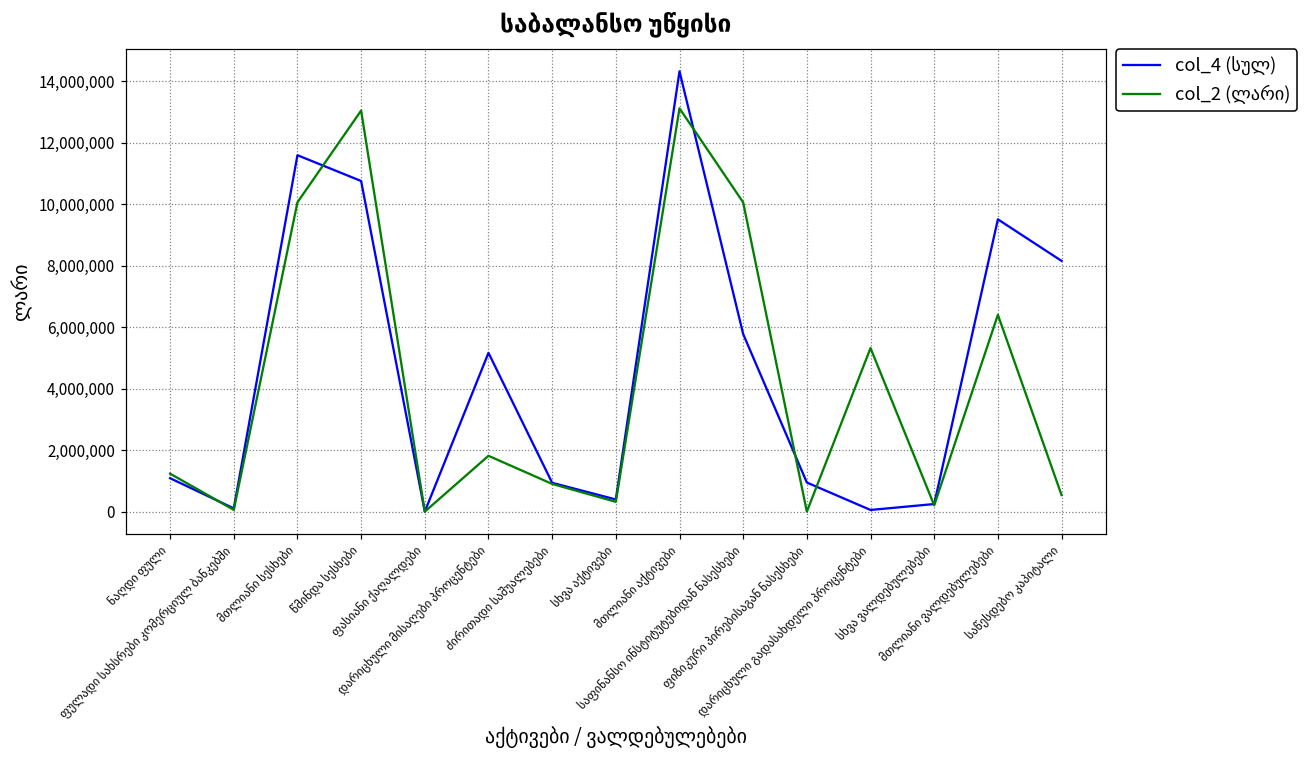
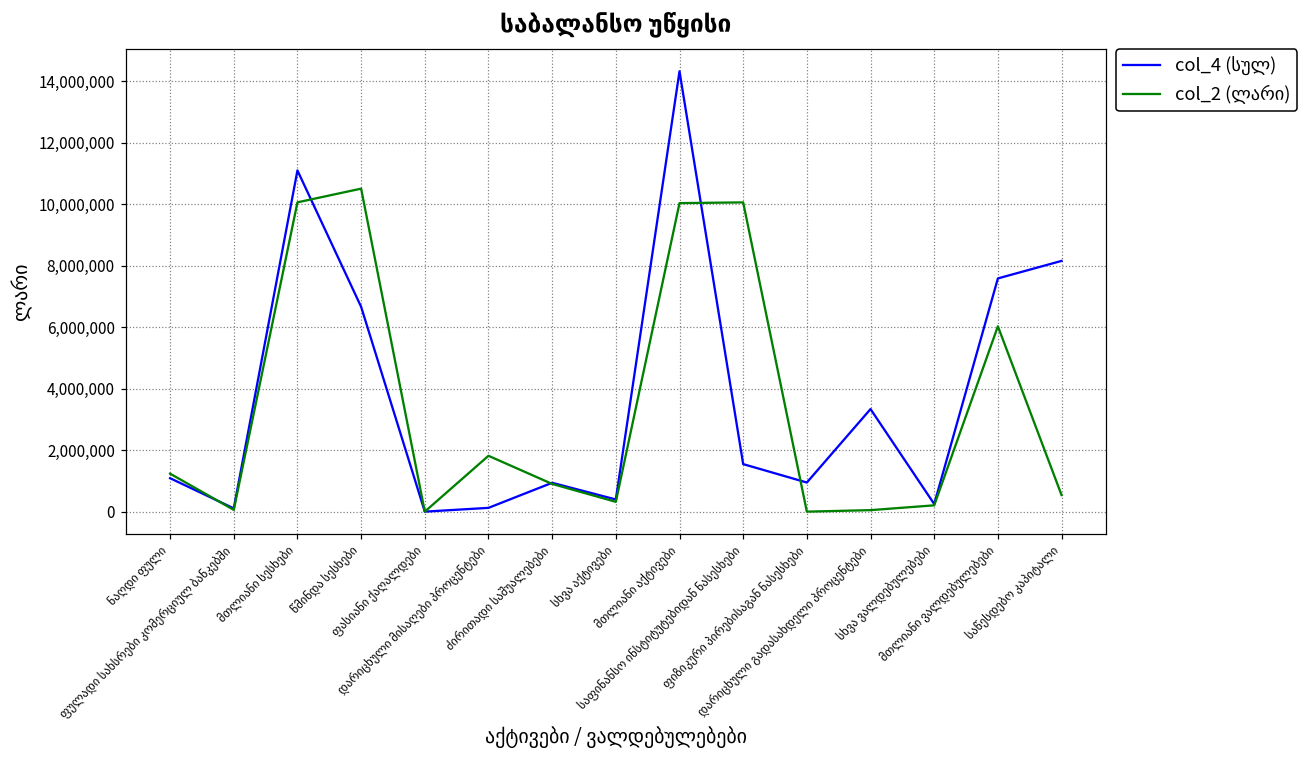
  {
    "col_4 (სულ)": {
      "ნაღდი ფული": "1,100,000",
-     "მთლიანი სესხები": "11,600,000",
-     "წმინდა სესხები": "10,800,000",
-     "დარიცხული მისაღები პროცენტები": "5,200,000",
+     "მთლიანი სესხები": "11,100,000",
+     "წმინდა სესხები": "6,700,000",
+     "დარიცხული მისაღები პროცენტები": "100,000",
      "მთლიანი აქტივები": "14,300,000",
-     "საფინანსო ინსტიტუტებიდან ნასესხები": "5,800,000",
+     "საფინანსო ინსტიტუტებიდან ნასესხები": "1,500,000",
      "ფიზიკური პირებისაგან ნასესხები": "900,000",
-     "დარიცხული გადასახდელი პროცენტები": "100,000",
-     "მთლიანი ვალდებულებები": "9,500,000",
+     "დარიცხული გადასახდელი პროცენტები": "3,300,000",
+     "მთლიანი ვალდებულებები": "7,600,000",
      "საწესდებო კაპიტალი": "8,200,000"
    },
    "col_2 (ლარი)": {
      "ნაღდი ფული": "1,200,000",
      "მთლიანი სესხები": "10,100,000",
-     "წმინდა სესხები": "13,100,000",
+     "წმინდა სესხები": "10,500,000",
      "დარიცხული მისაღები პროცენტები": "1,800,000",
-     "მთლიანი აქტივები": "13,100,000",
+     "მთლიანი აქტივები": "10,000,000",
      "საფინანსო ინსტიტუტებიდან ნასესხები": "10,100,000",
      "ფიზიკური პირებისაგან ნასესხები": "0",
-     "დარიცხული გადასახდელი პროცენტები": "5,300,000",
-     "მთლიანი ვალდებულებები": "6,400,000",
+     "დარიცხული გადასახდელი პროცენტები": "0",
+     "მთლიანი ვალდებულებები": "6,000,000",
      "საწესდებო კაპიტალი": "500,000"
    }
  }
